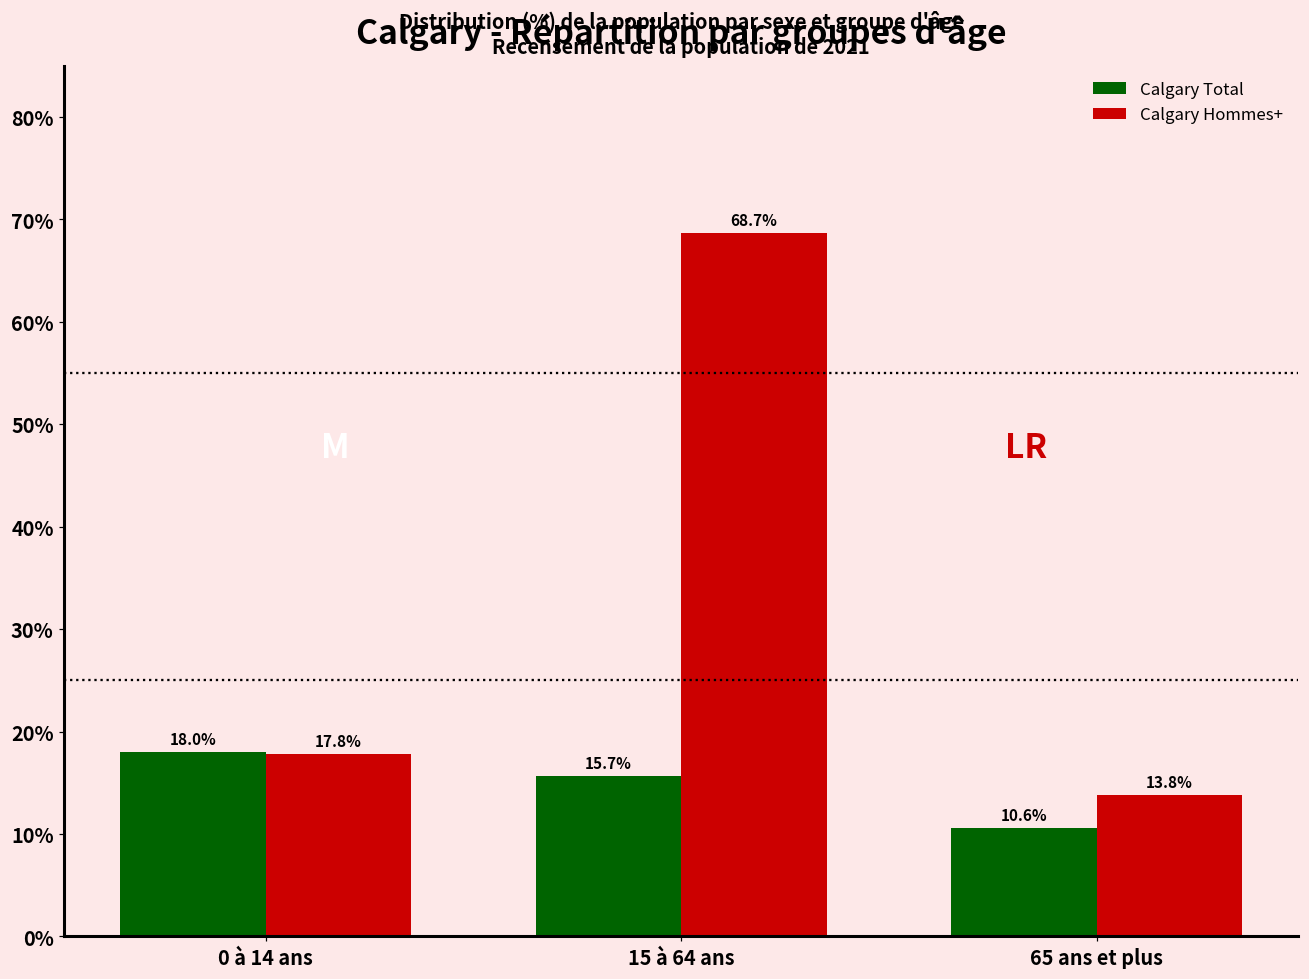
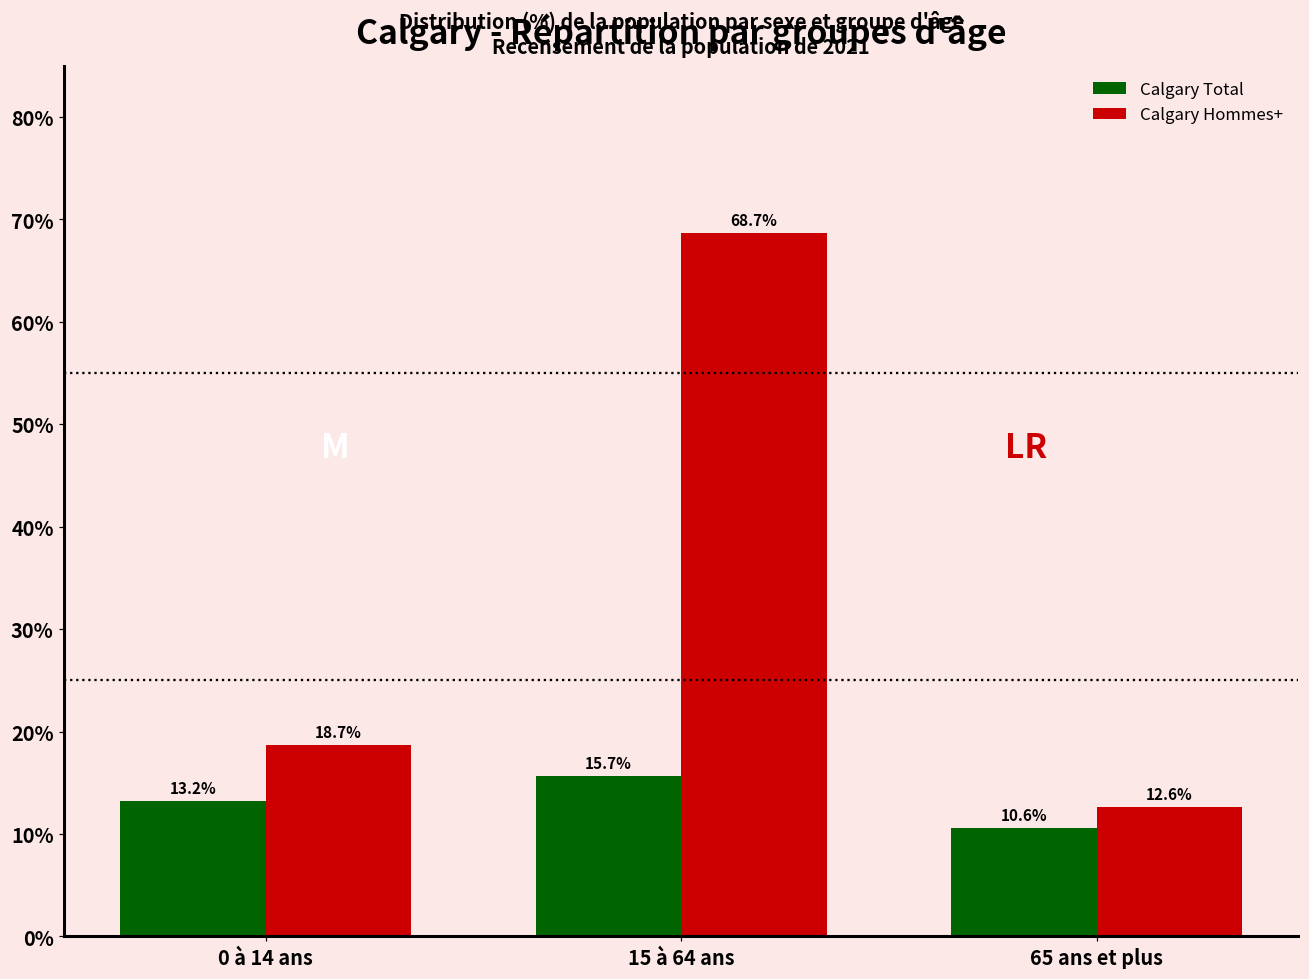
  {
    "Calgary Total": {
-     "0 à 14 ans": "18.0%",
+     "0 à 14 ans": "13.2%",
      "15 à 64 ans": "15.7%",
      "65 ans et plus": "10.6%"
    },
    "Calgary Hommes+": {
-     "0 à 14 ans": "17.8%",
+     "0 à 14 ans": "18.7%",
      "15 à 64 ans": "68.7%",
-     "65 ans et plus": "13.8%"
+     "65 ans et plus": "12.6%"
    }
  }
